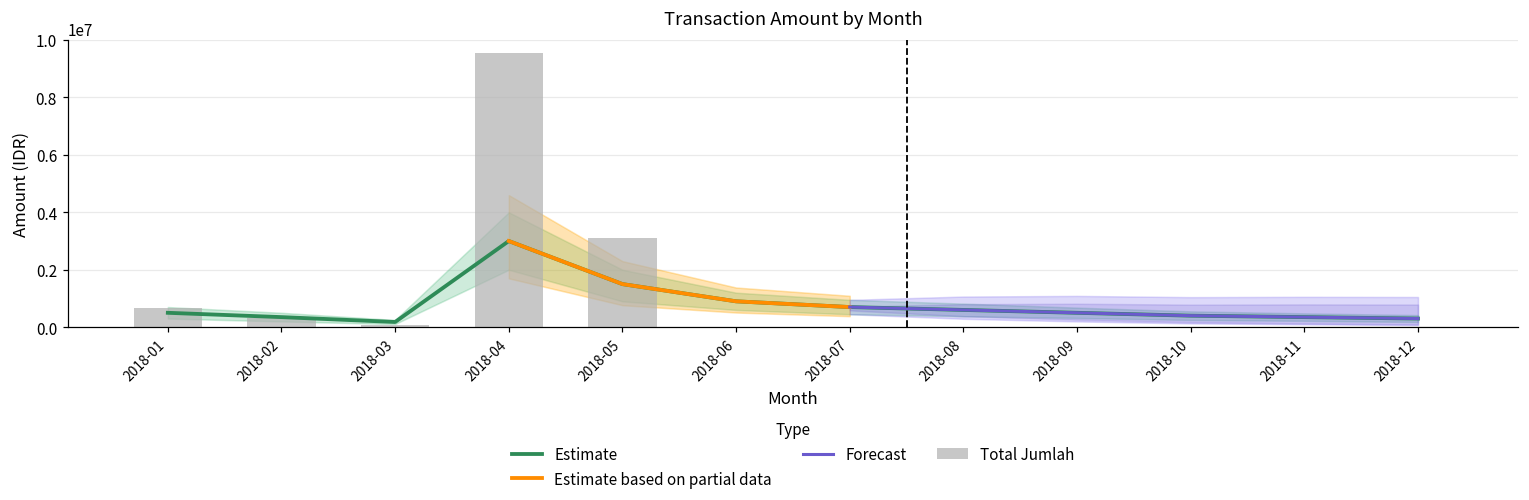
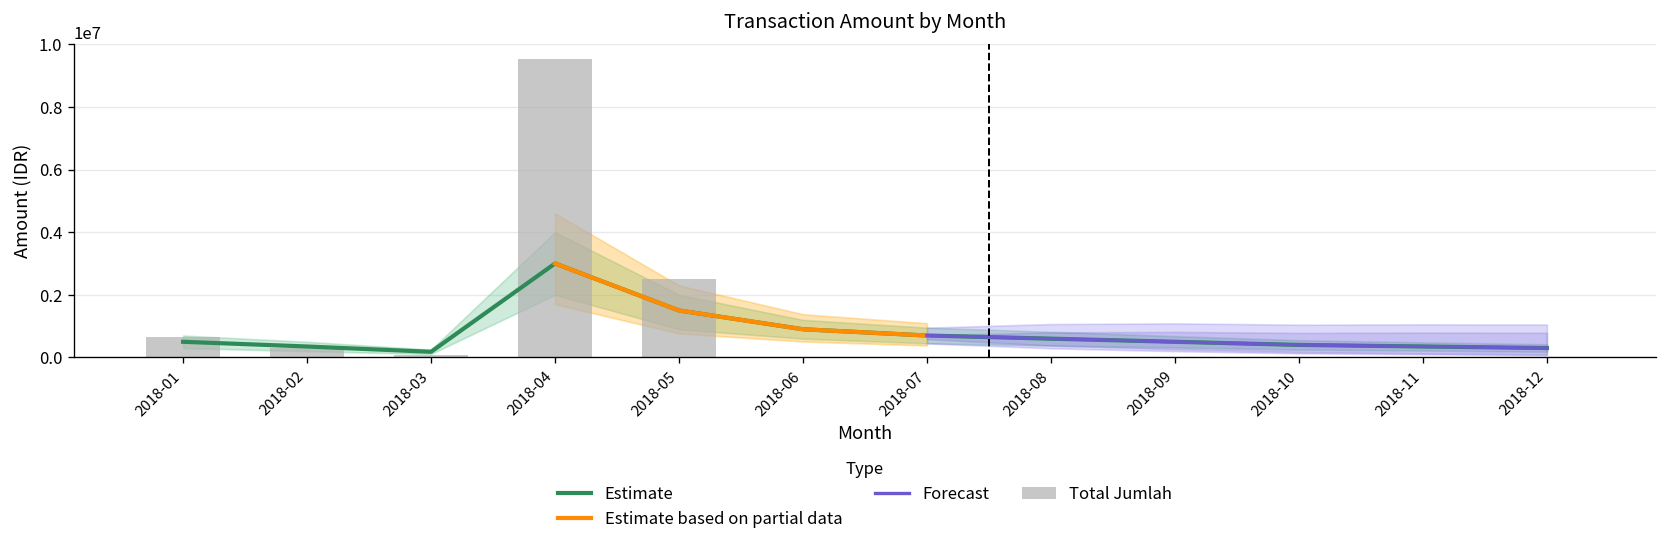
  {
    "Total Jumlah": {
      "2018-01": 700000,
      "2018-02": 300000,
      "2018-04": 9500000,
-     "2018-05": 3100000,
+     "2018-05": 2500000,
      "2018-06": 0,
      "2018-07": 0,
      "2018-08": 0,
      "2018-09": 0,
      "2018-10": 0,
      "2018-11": 0,
      "2018-12": 0
    }
  }
